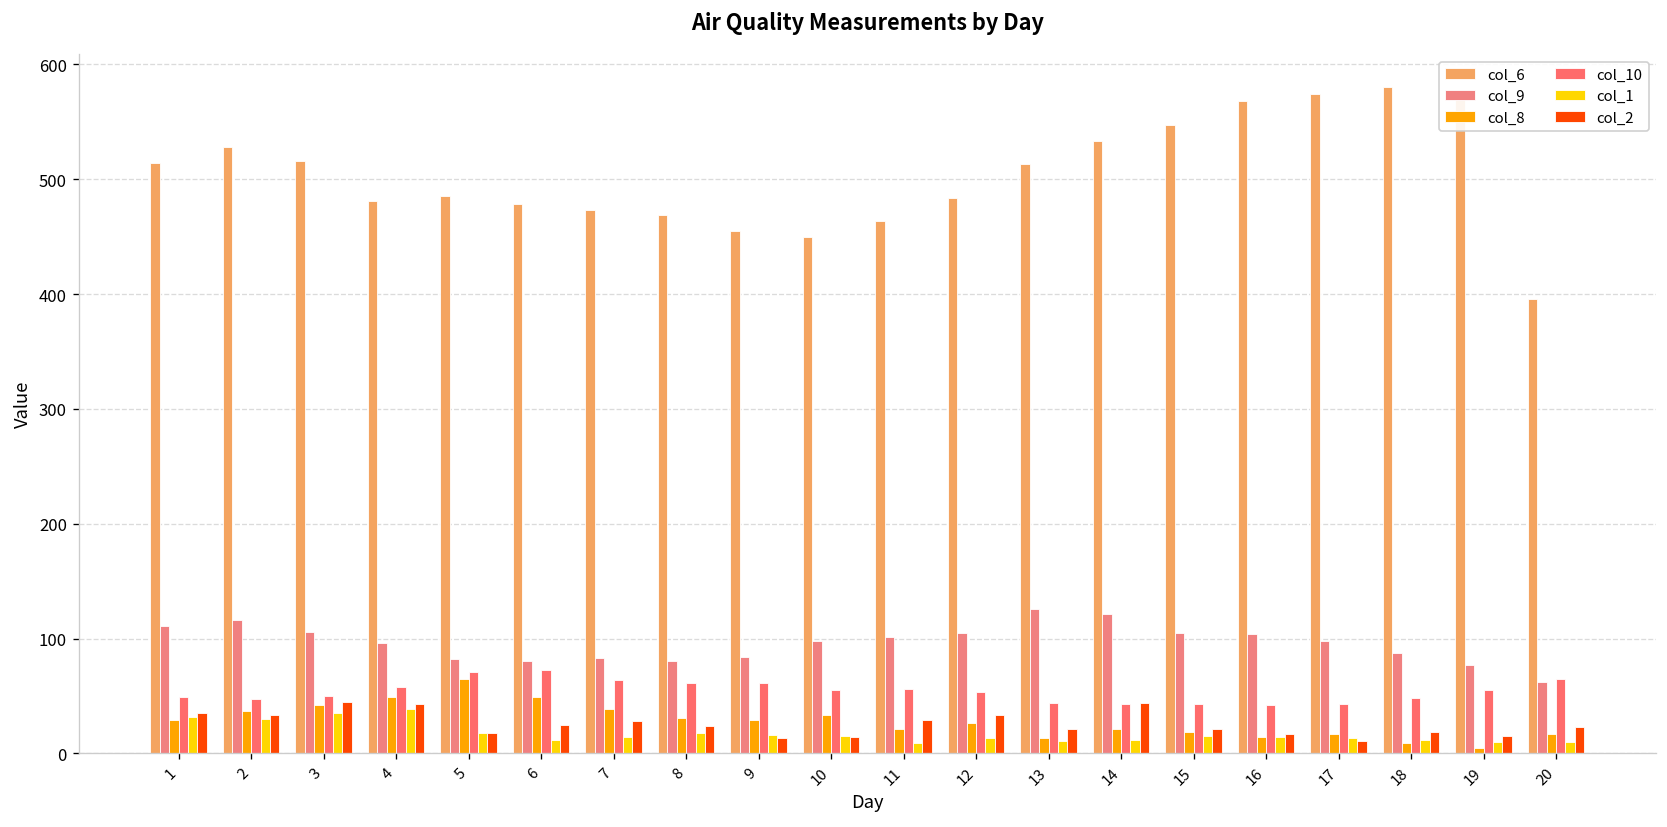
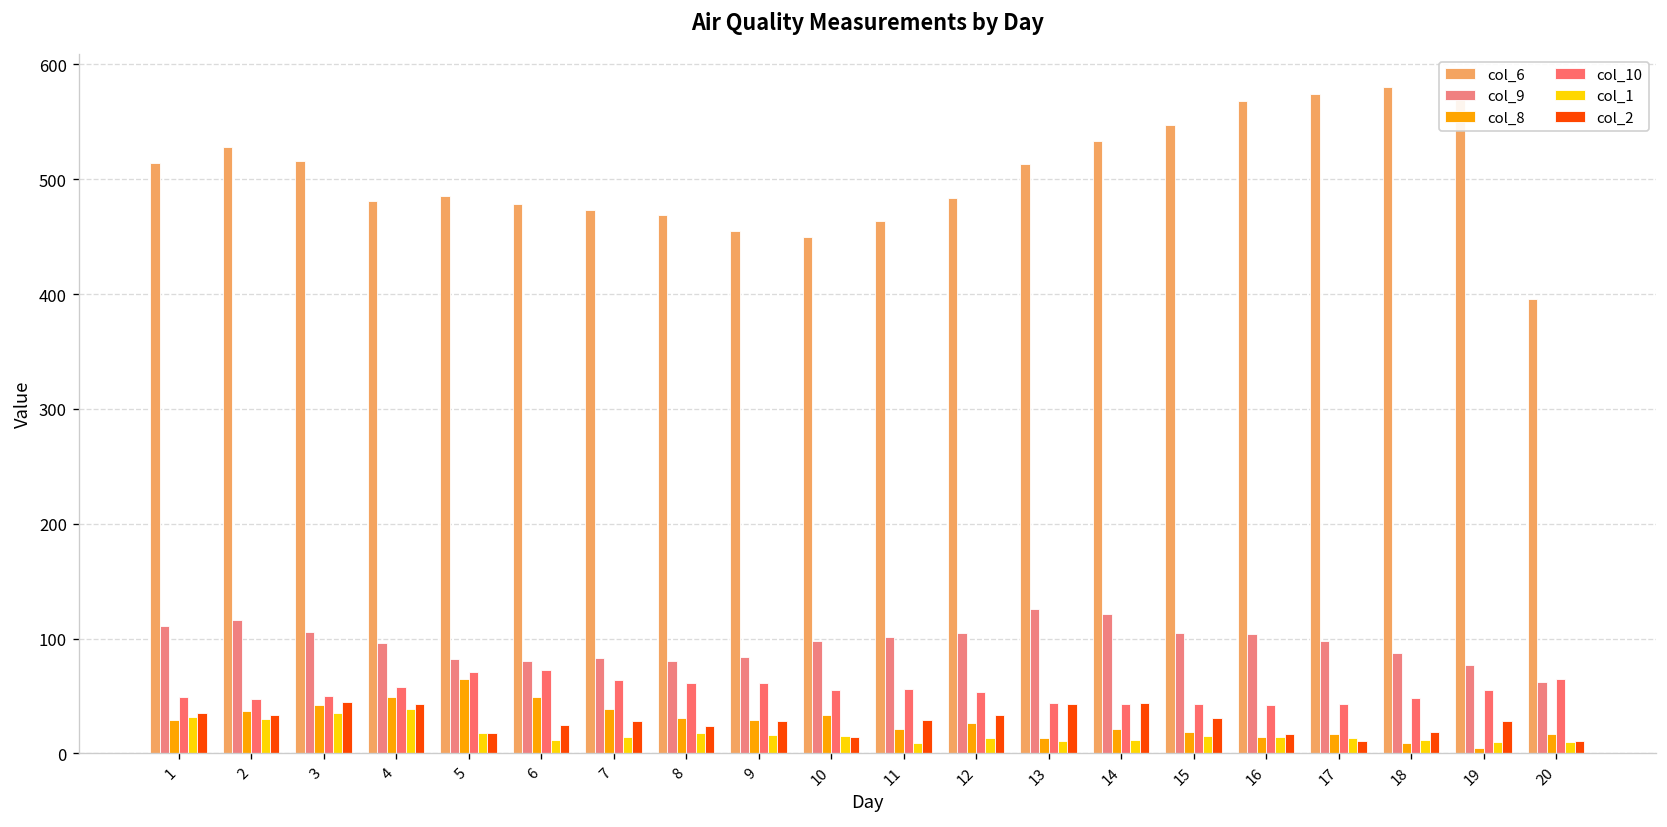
  {
    "col_2": {
      "1": 40,
      "2": 30,
      "3": 50,
      "4": 40,
      "5": 20,
      "6": 30,
      "7": 30,
      "8": 20,
-     "9": 10,
+     "9": 30,
      "10": 10,
      "11": 30,
      "12": 30,
-     "13": 20,
+     "13": 40,
      "14": 40,
-     "15": 20,
+     "15": 30,
      "16": 20,
      "17": 10,
      "18": 20,
-     "19": 20,
-     "20": 20
+     "19": 30,
+     "20": 10
    }
  }
